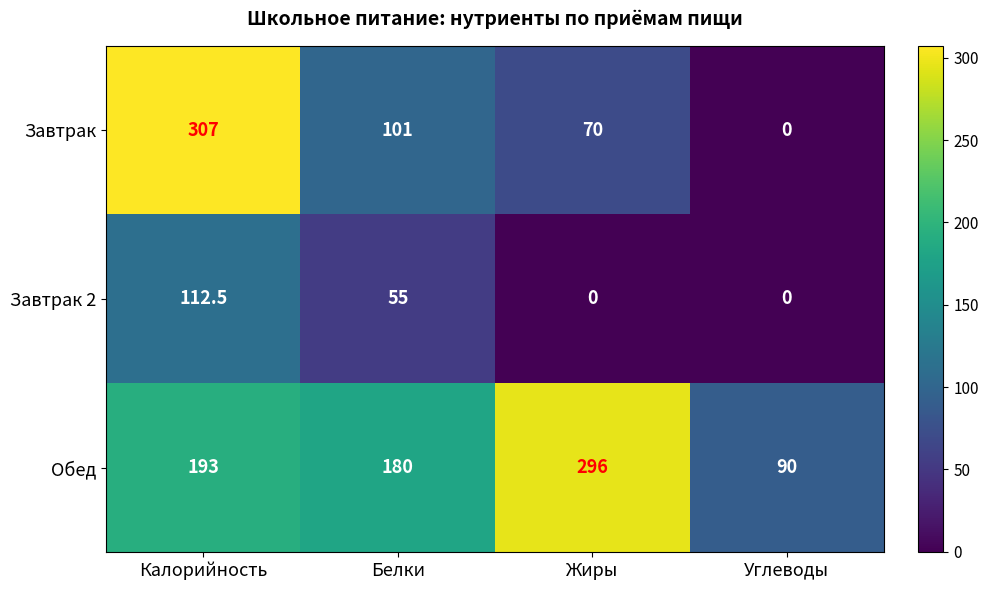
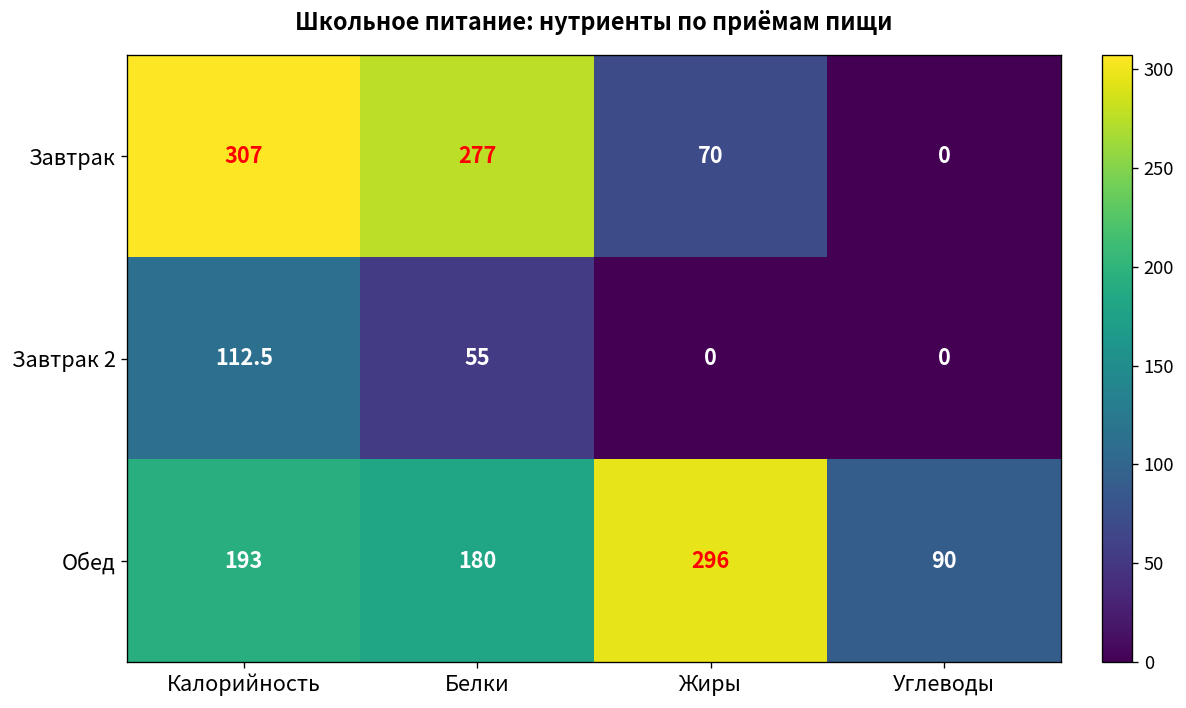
  {
    "Завтрак": {
      "Калорийность": 307,
-     "Белки": 101,
+     "Белки": 277,
      "Жиры": 70,
      "Углеводы": 0
    },
    "Завтрак 2": {
      "Калорийность": 112.5,
      "Белки": 55,
      "Жиры": 0,
      "Углеводы": 0
    },
    "Обед": {
      "Калорийность": 193,
      "Белки": 180,
      "Жиры": 296,
      "Углеводы": 90
    }
  }
